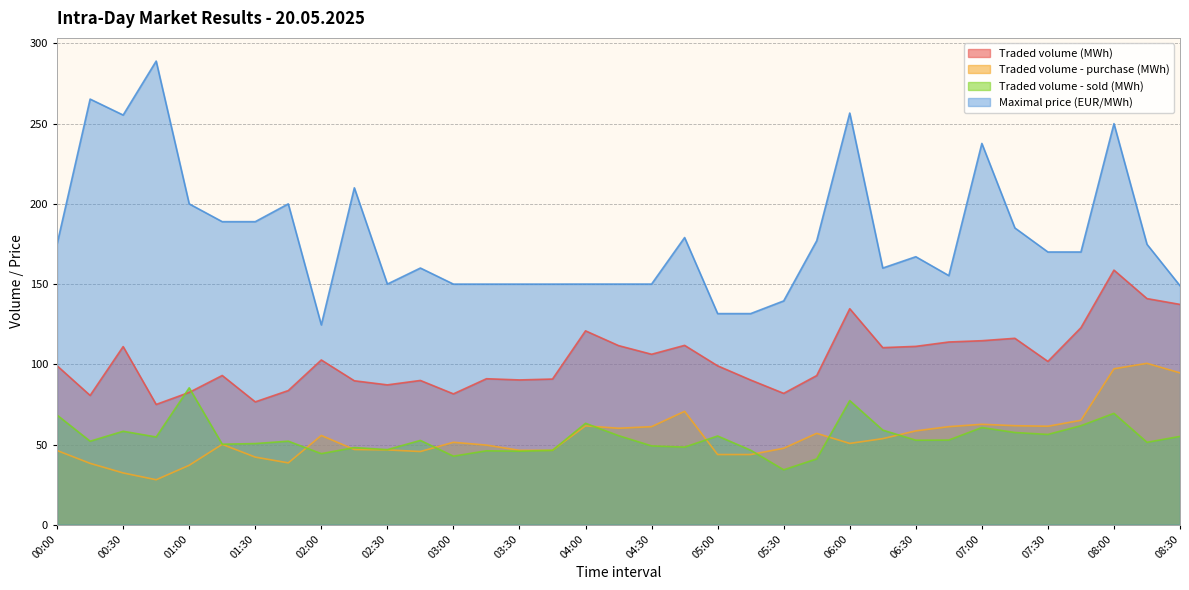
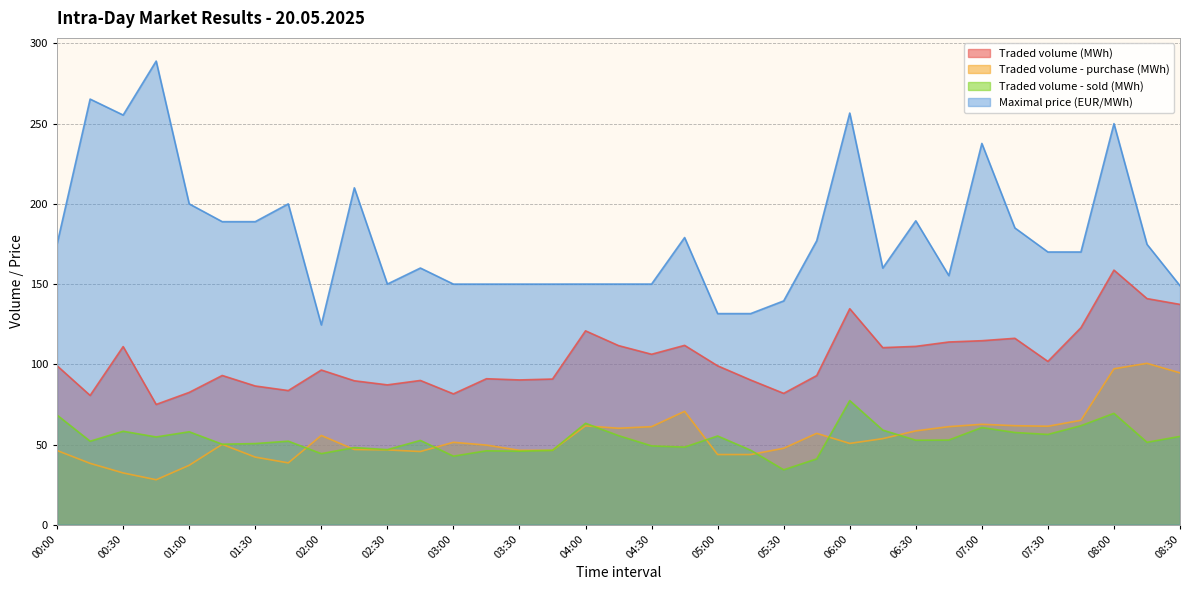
  {
    "Traded volume (MWh)": {
      "00:00": 99,
      "00:30": 111,
      "01:00": 82,
-     "01:30": 77,
-     "02:00": 103,
+     "01:30": 86,
+     "02:00": 96,
      "02:30": 87,
      "03:00": 82,
      "03:30": 90,
      "04:00": 121,
      "04:30": 106,
      "05:00": 99,
      "05:30": 82,
      "06:00": 135,
      "06:30": 111,
      "07:00": 115,
      "07:30": 102,
      "08:00": 159,
      "08:30": 137
    },
    "Traded volume - purchase (MWh)": {
      "00:00": 46,
      "00:30": 32,
      "01:00": 37,
      "01:30": 42,
      "02:00": 56,
      "03:00": 51,
      "04:30": 61,
      "05:00": 44,
      "05:30": 48,
      "06:00": 51,
      "06:30": 59,
      "07:00": 63,
      "07:30": 61,
      "08:00": 97,
      "08:30": 95
    },
    "Traded volume - sold (MWh)": {
      "00:00": 68,
      "00:30": 58,
-     "01:00": 85,
+     "01:00": 58,
      "01:30": 51,
      "02:00": 44,
      "03:00": 43,
      "04:30": 49,
      "05:00": 55,
      "05:30": 34,
      "06:00": 77,
      "06:30": 53,
      "07:00": 61,
      "07:30": 56,
      "08:00": 69,
      "08:30": 55
    },
    "Maximal price (EUR/MWh)": {
      "00:00": 175,
      "00:30": 255,
      "01:00": 200,
      "01:30": 189,
      "02:00": 125,
      "02:30": 150,
      "03:00": 150,
      "03:30": 150,
      "04:00": 150,
      "04:30": 150,
      "05:00": 132,
      "05:30": 140,
      "06:00": 257,
-     "06:30": 167,
+     "06:30": 189,
      "07:00": 238,
      "07:30": 170,
      "08:00": 250,
      "08:30": 149
    }
  }
